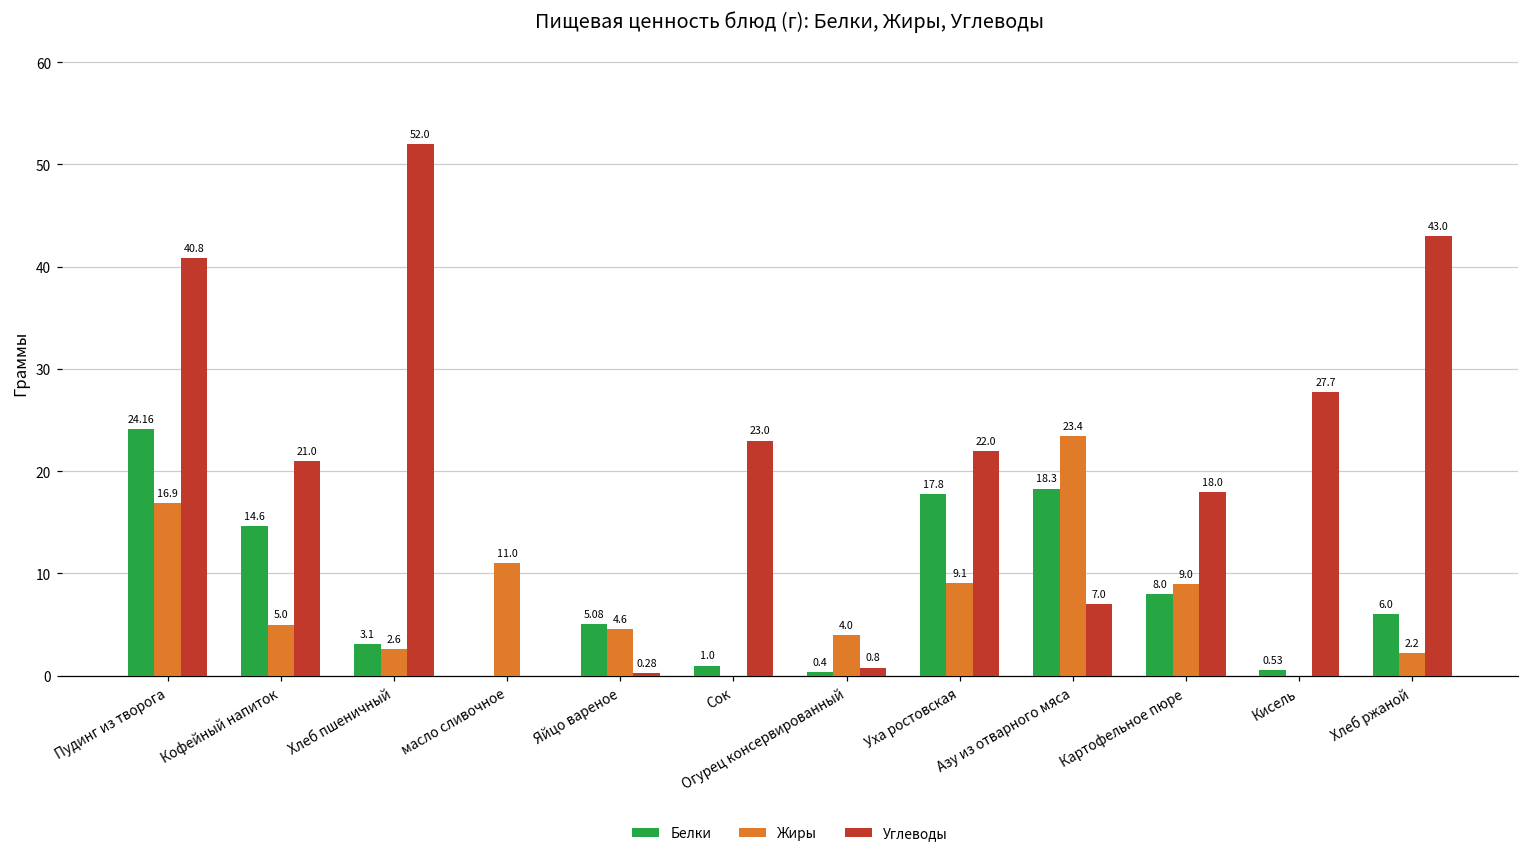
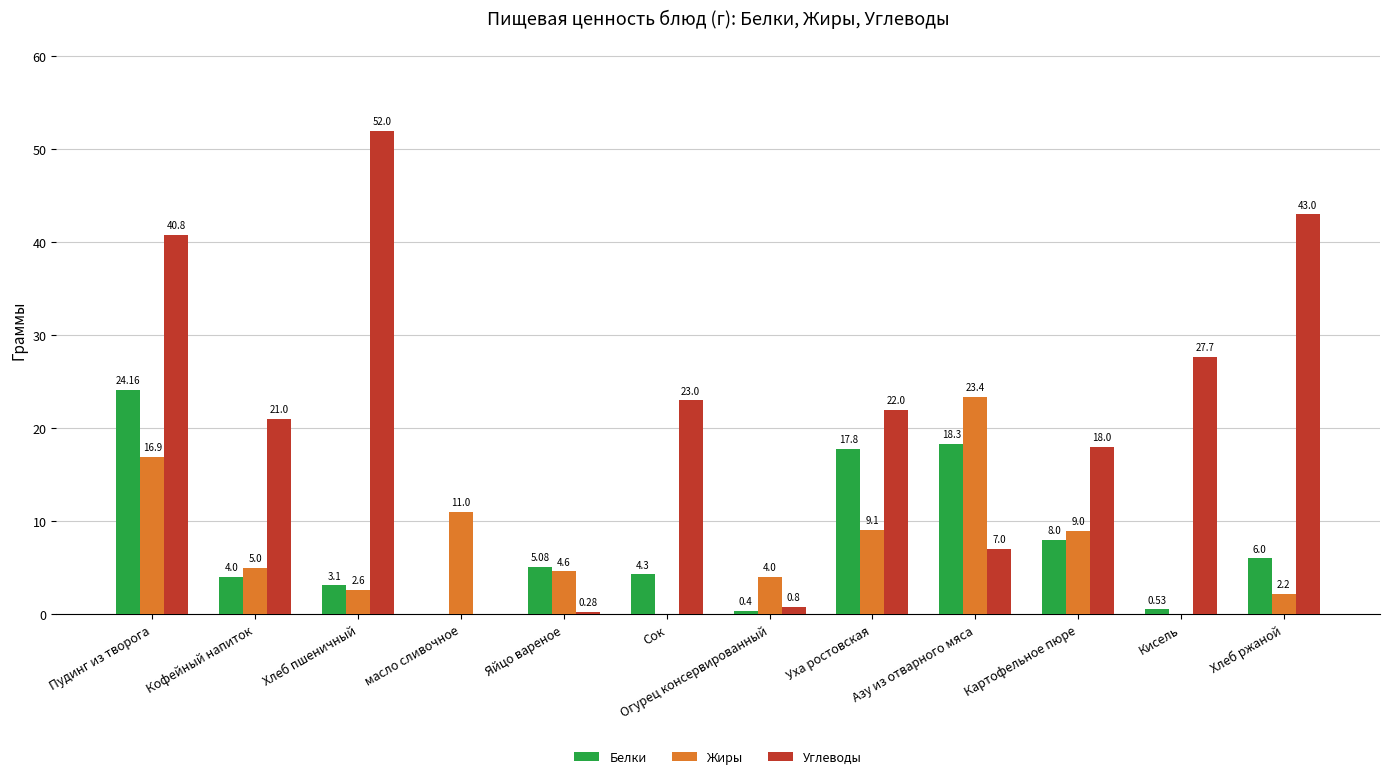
  {
    "Белки": {
      "Пудинг из творога": 24.16,
-     "Кофейный напиток": 14.6,
+     "Кофейный напиток": 4.0,
      "Хлеб пшеничный": 3.1,
      "Яйцо вареное": 5.08,
-     "Сок": 1.0,
+     "Сок": 4.3,
      "Огурец консервированный": 0.4,
      "Уха ростовская": 17.8,
      "Азу из отварного мяса": 18.3,
      "Картофельное пюре": 8.0,
      "Кисель": 0.53,
      "Хлеб ржаной": 6.0
    },
    "Жиры": {
      "Пудинг из творога": 16.9,
      "Кофейный напиток": 5.0,
      "Хлеб пшеничный": 2.6,
      "масло сливочное": 11.0,
      "Яйцо вареное": 4.6,
      "Огурец консервированный": 4.0,
      "Уха ростовская": 9.1,
      "Азу из отварного мяса": 23.4,
      "Картофельное пюре": 9.0,
      "Хлеб ржаной": 2.2
    },
    "Углеводы": {
      "Пудинг из творога": 40.8,
      "Кофейный напиток": 21.0,
      "Хлеб пшеничный": 52.0,
      "Яйцо вареное": 0.28,
      "Сок": 23.0,
      "Огурец консервированный": 0.8,
      "Уха ростовская": 22.0,
      "Азу из отварного мяса": 7.0,
      "Картофельное пюре": 18.0,
      "Кисель": 27.7,
      "Хлеб ржаной": 43.0
    }
  }
